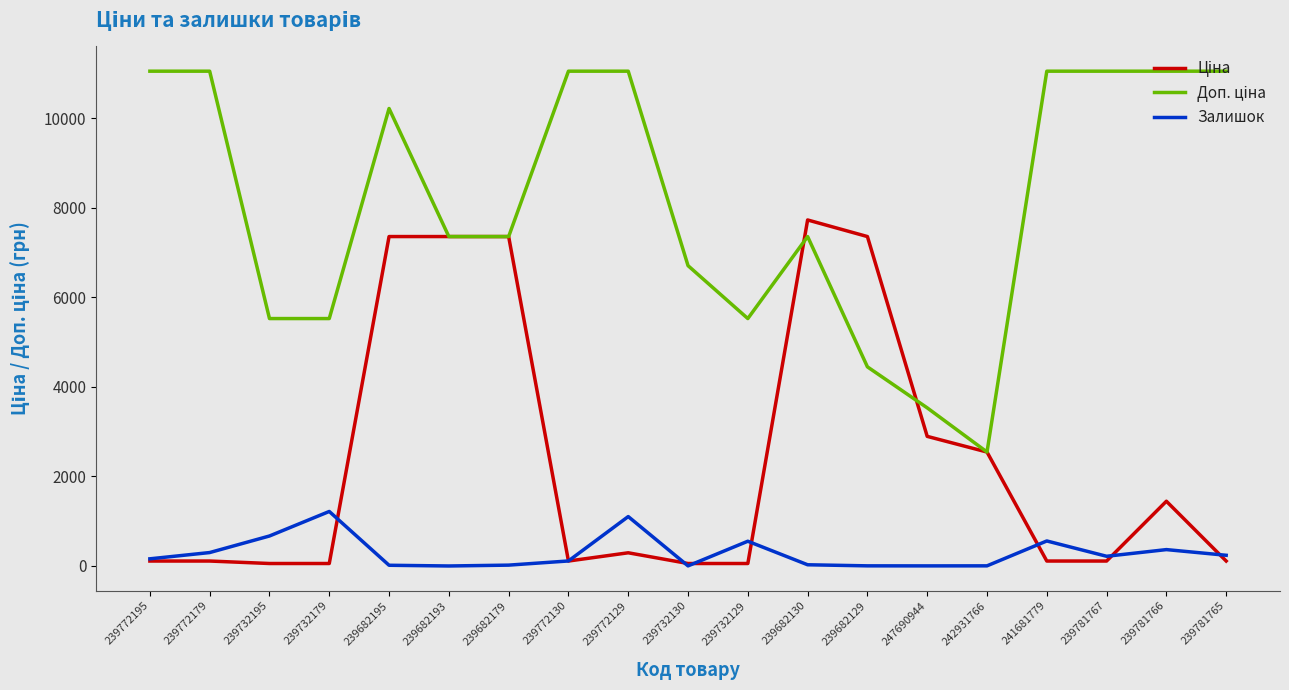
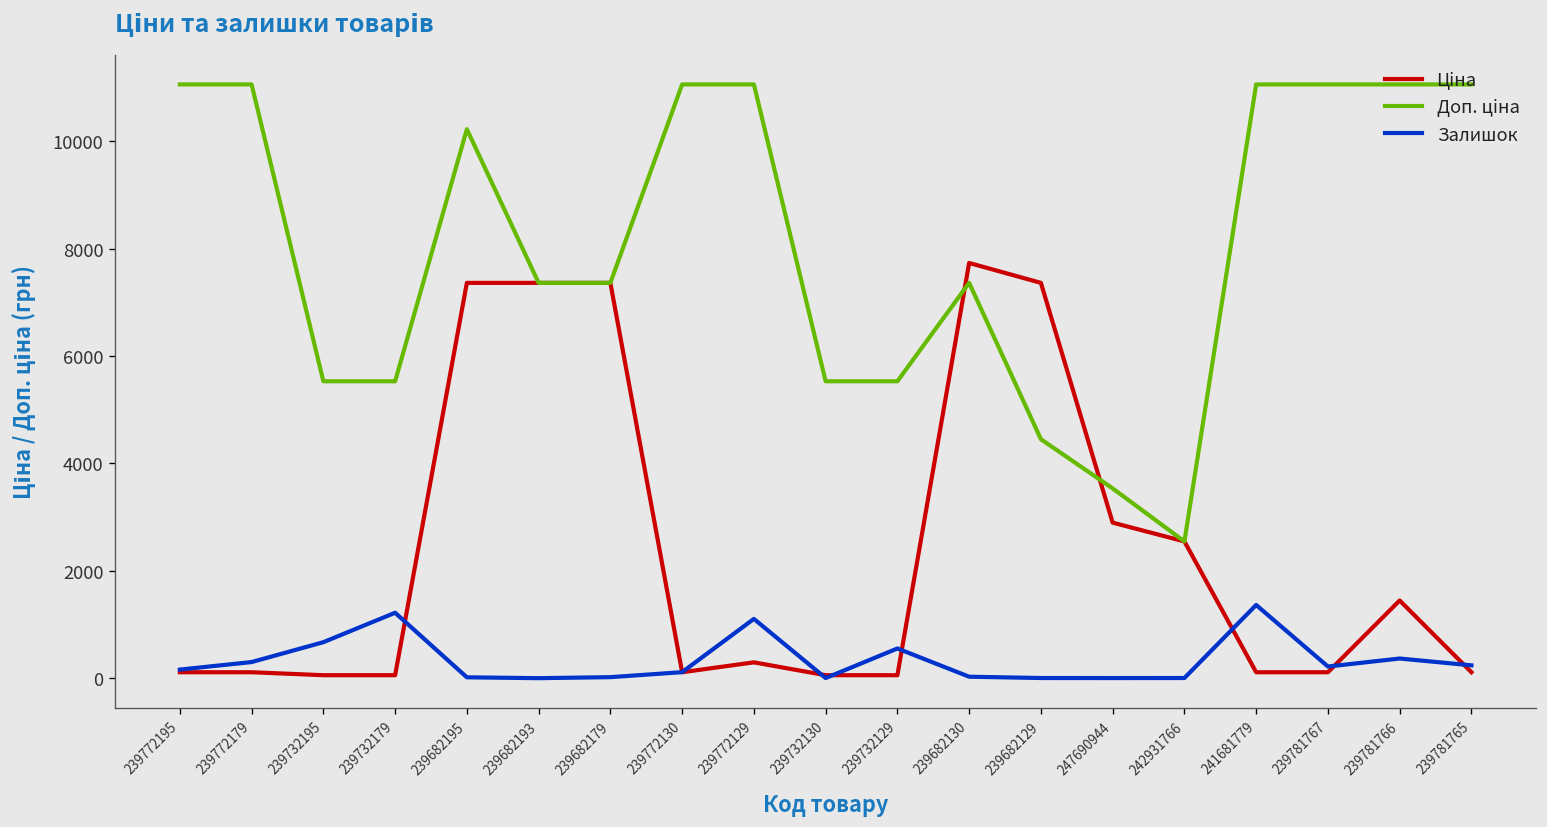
  {
    "Ціна": {
      "239772179": 100,
      "239732195": 100,
      "239732179": 100,
      "239682195": 7400,
      "239772129": 300,
      "239732129": 100,
      "239682130": 7700,
      "239682129": 7400,
      "247690944": 2900,
      "241681779": 100,
      "239781767": 100,
      "239781766": 1400,
      "239781765": 100
    },
    "Доп. ціна": {
      "239772195": 11100,
      "239772179": 11100,
      "239732195": 5500,
      "239732179": 5500,
      "239682195": 10200,
      "239772130": 11100,
      "239772129": 11100,
-     "239732130": 6700,
+     "239732130": 5500,
      "239732129": 5500,
      "239682130": 7400,
      "239682129": 4400,
      "247690944": 3500,
      "241681779": 11100,
      "239781767": 11100,
      "239781766": 11100,
      "239781765": 11100
    },
    "Залишок": {
      "239772179": 300,
      "239732195": 700,
      "239732179": 1200,
      "239682195": 0,
      "239682193": 0,
      "239682179": 0,
      "239772129": 1100,
      "239732129": 600,
      "239682130": 0,
      "239682129": 0,
      "247690944": 0,
      "242931766": 0,
-     "241681779": 600,
+     "241681779": 1400,
      "239781767": 200,
      "239781766": 400,
      "239781765": 200
    }
  }
